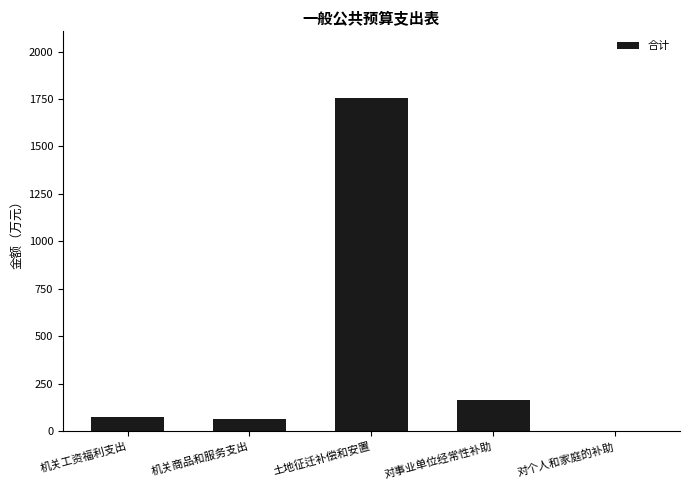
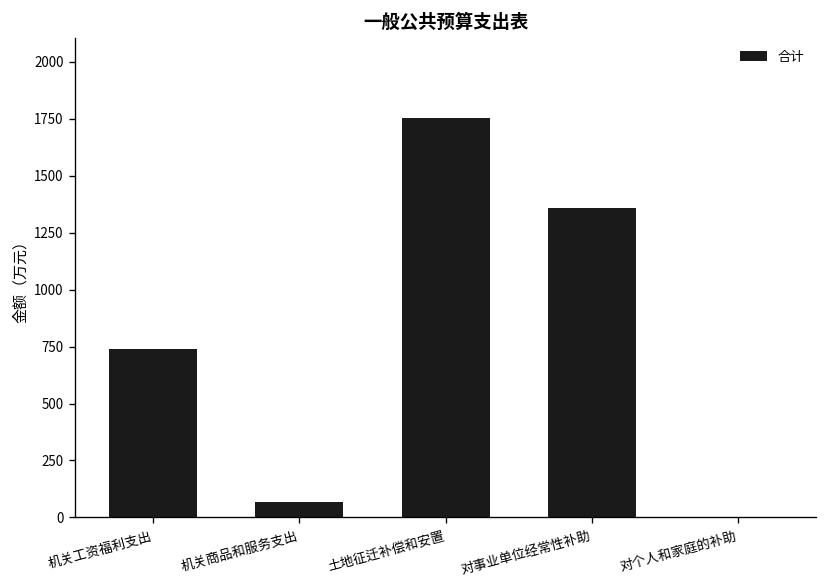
  {
-   "机关工资福利支出": 80,
+   "机关工资福利支出": 740,
    "机关商品和服务支出": 70,
    "土地征迁补偿和安置": 1760,
-   "对事业单位经常性补助": 160
+   "对事业单位经常性补助": 1360
  }
